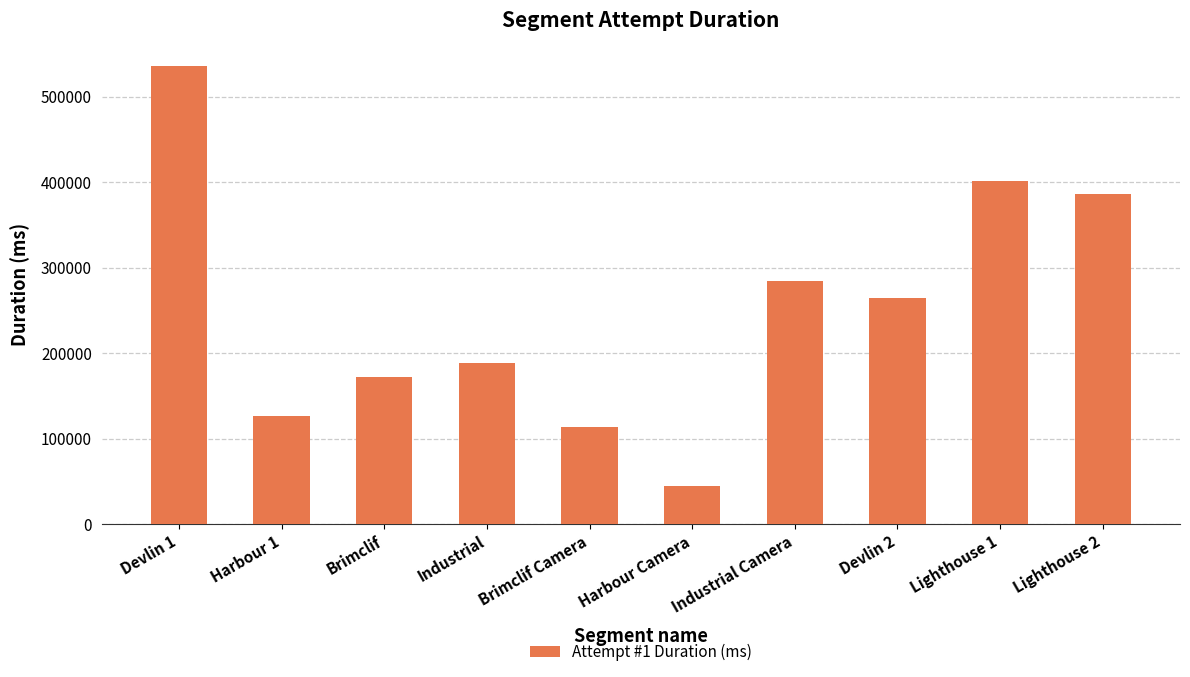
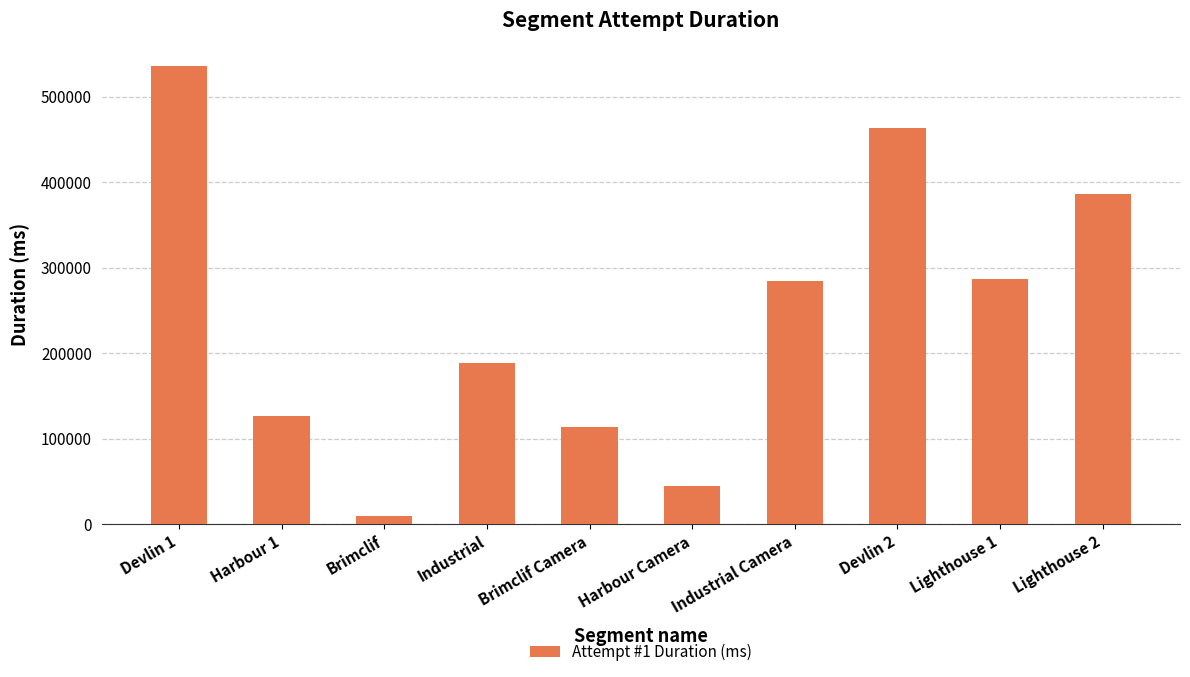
  {
    "Devlin 1": 540000,
    "Harbour 1": 130000,
-   "Brimclif": 170000,
+   "Brimclif": 10000,
    "Industrial": 190000,
    "Brimclif Camera": 110000,
    "Harbour Camera": 40000,
    "Industrial Camera": 280000,
-   "Devlin 2": 260000,
-   "Lighthouse 1": 400000,
+   "Devlin 2": 460000,
+   "Lighthouse 1": 290000,
    "Lighthouse 2": 390000
  }
